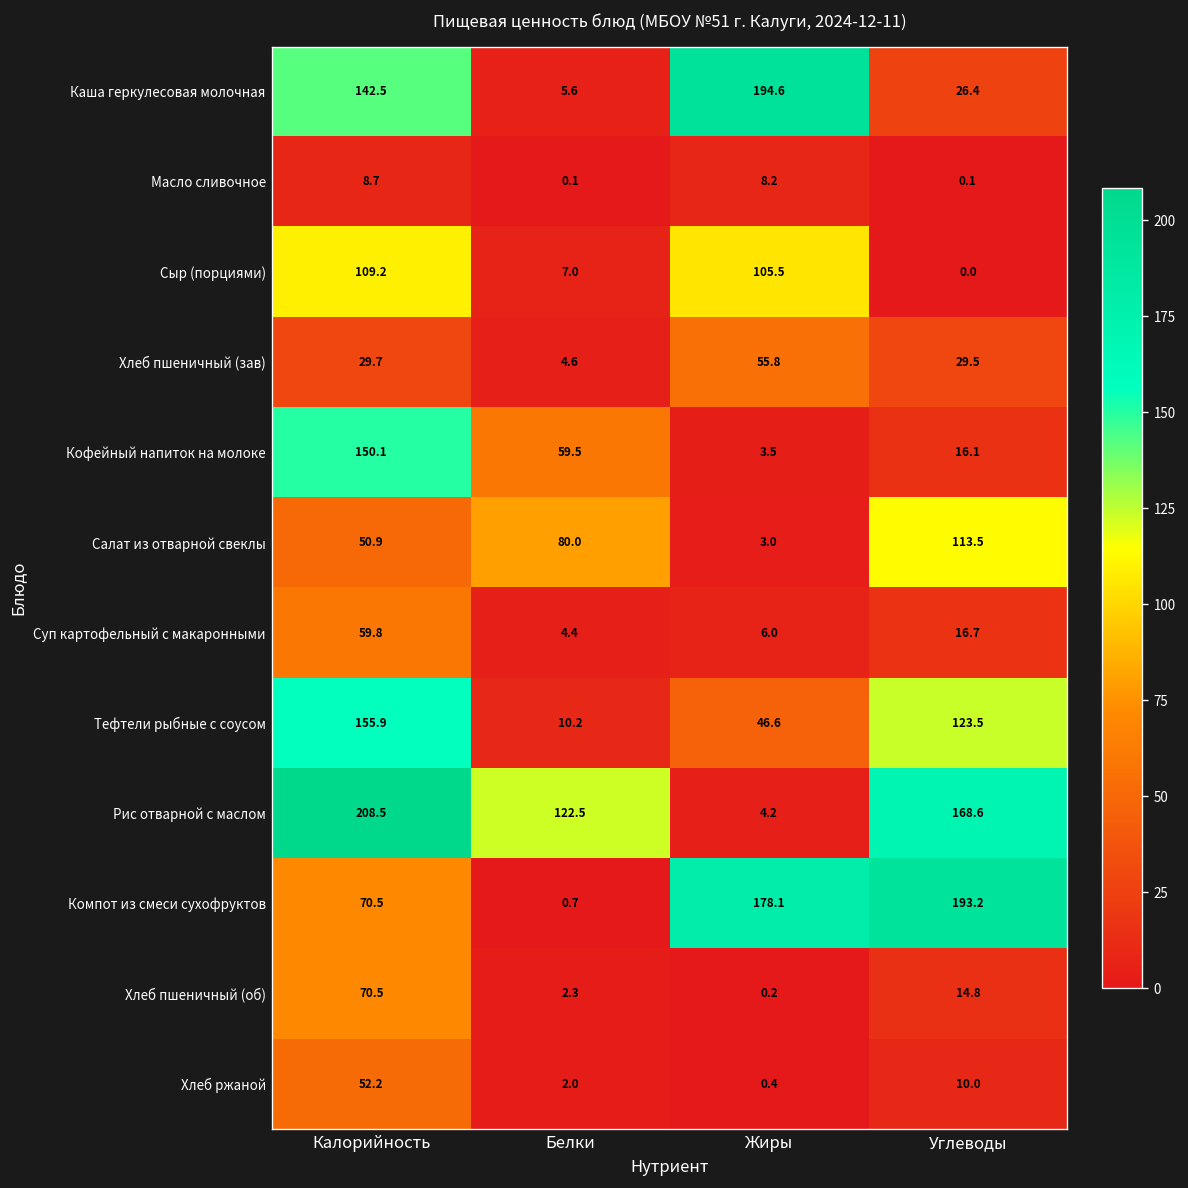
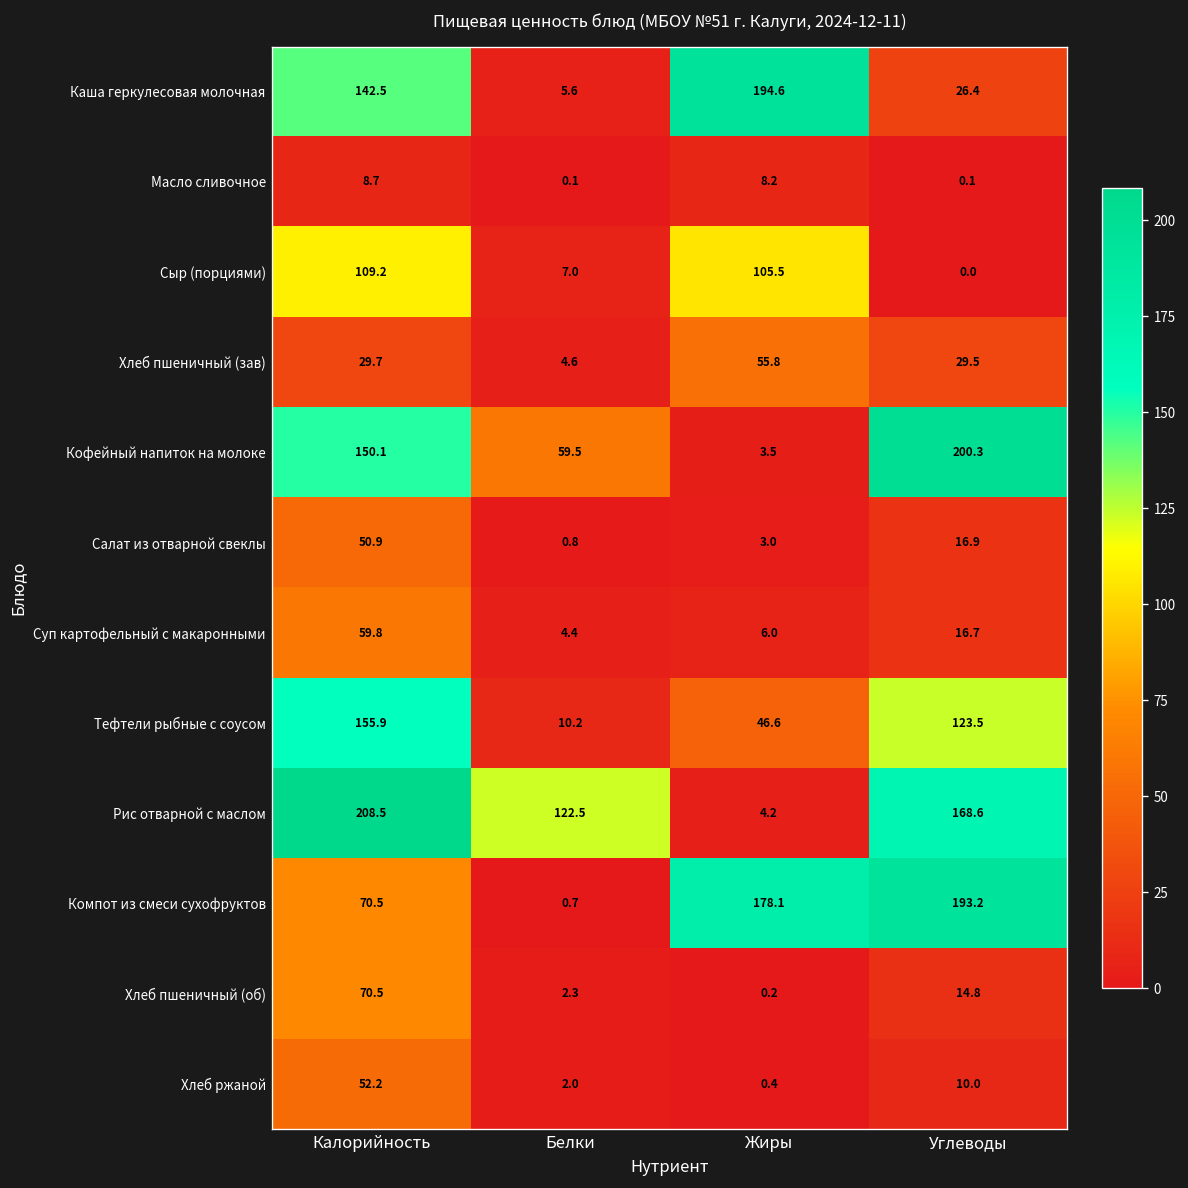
  {
    "Каша геркулесовая молочная": {
      "Калорийность": 142.5,
      "Белки": 5.6,
      "Жиры": 194.6,
      "Углеводы": 26.4
    },
    "Масло сливочное": {
      "Калорийность": 8.7,
      "Белки": 0.1,
      "Жиры": 8.2,
      "Углеводы": 0.1
    },
    "Сыр (порциями)": {
      "Калорийность": 109.2,
      "Белки": 7.0,
      "Жиры": 105.5,
      "Углеводы": 0.0
    },
    "Хлеб пшеничный (зав)": {
      "Калорийность": 29.7,
      "Белки": 4.6,
      "Жиры": 55.8,
      "Углеводы": 29.5
    },
    "Кофейный напиток на молоке": {
      "Калорийность": 150.1,
      "Белки": 59.5,
      "Жиры": 3.5,
-     "Углеводы": 16.1
+     "Углеводы": 200.3
    },
    "Салат из отварной свеклы": {
      "Калорийность": 50.9,
-     "Белки": 80.0,
+     "Белки": 0.8,
      "Жиры": 3.0,
-     "Углеводы": 113.5
+     "Углеводы": 16.9
    },
    "Суп картофельный с макаронными": {
      "Калорийность": 59.8,
      "Белки": 4.4,
      "Жиры": 6.0,
      "Углеводы": 16.7
    },
    "Тефтели рыбные с соусом": {
      "Калорийность": 155.9,
      "Белки": 10.2,
      "Жиры": 46.6,
      "Углеводы": 123.5
    },
    "Рис отварной с маслом": {
      "Калорийность": 208.5,
      "Белки": 122.5,
      "Жиры": 4.2,
      "Углеводы": 168.6
    },
    "Компот из смеси сухофруктов": {
      "Калорийность": 70.5,
      "Белки": 0.7,
      "Жиры": 178.1,
      "Углеводы": 193.2
    },
    "Хлеб пшеничный (об)": {
      "Калорийность": 70.5,
      "Белки": 2.3,
      "Жиры": 0.2,
      "Углеводы": 14.8
    },
    "Хлеб ржаной": {
      "Калорийность": 52.2,
      "Белки": 2.0,
      "Жиры": 0.4,
      "Углеводы": 10.0
    }
  }
